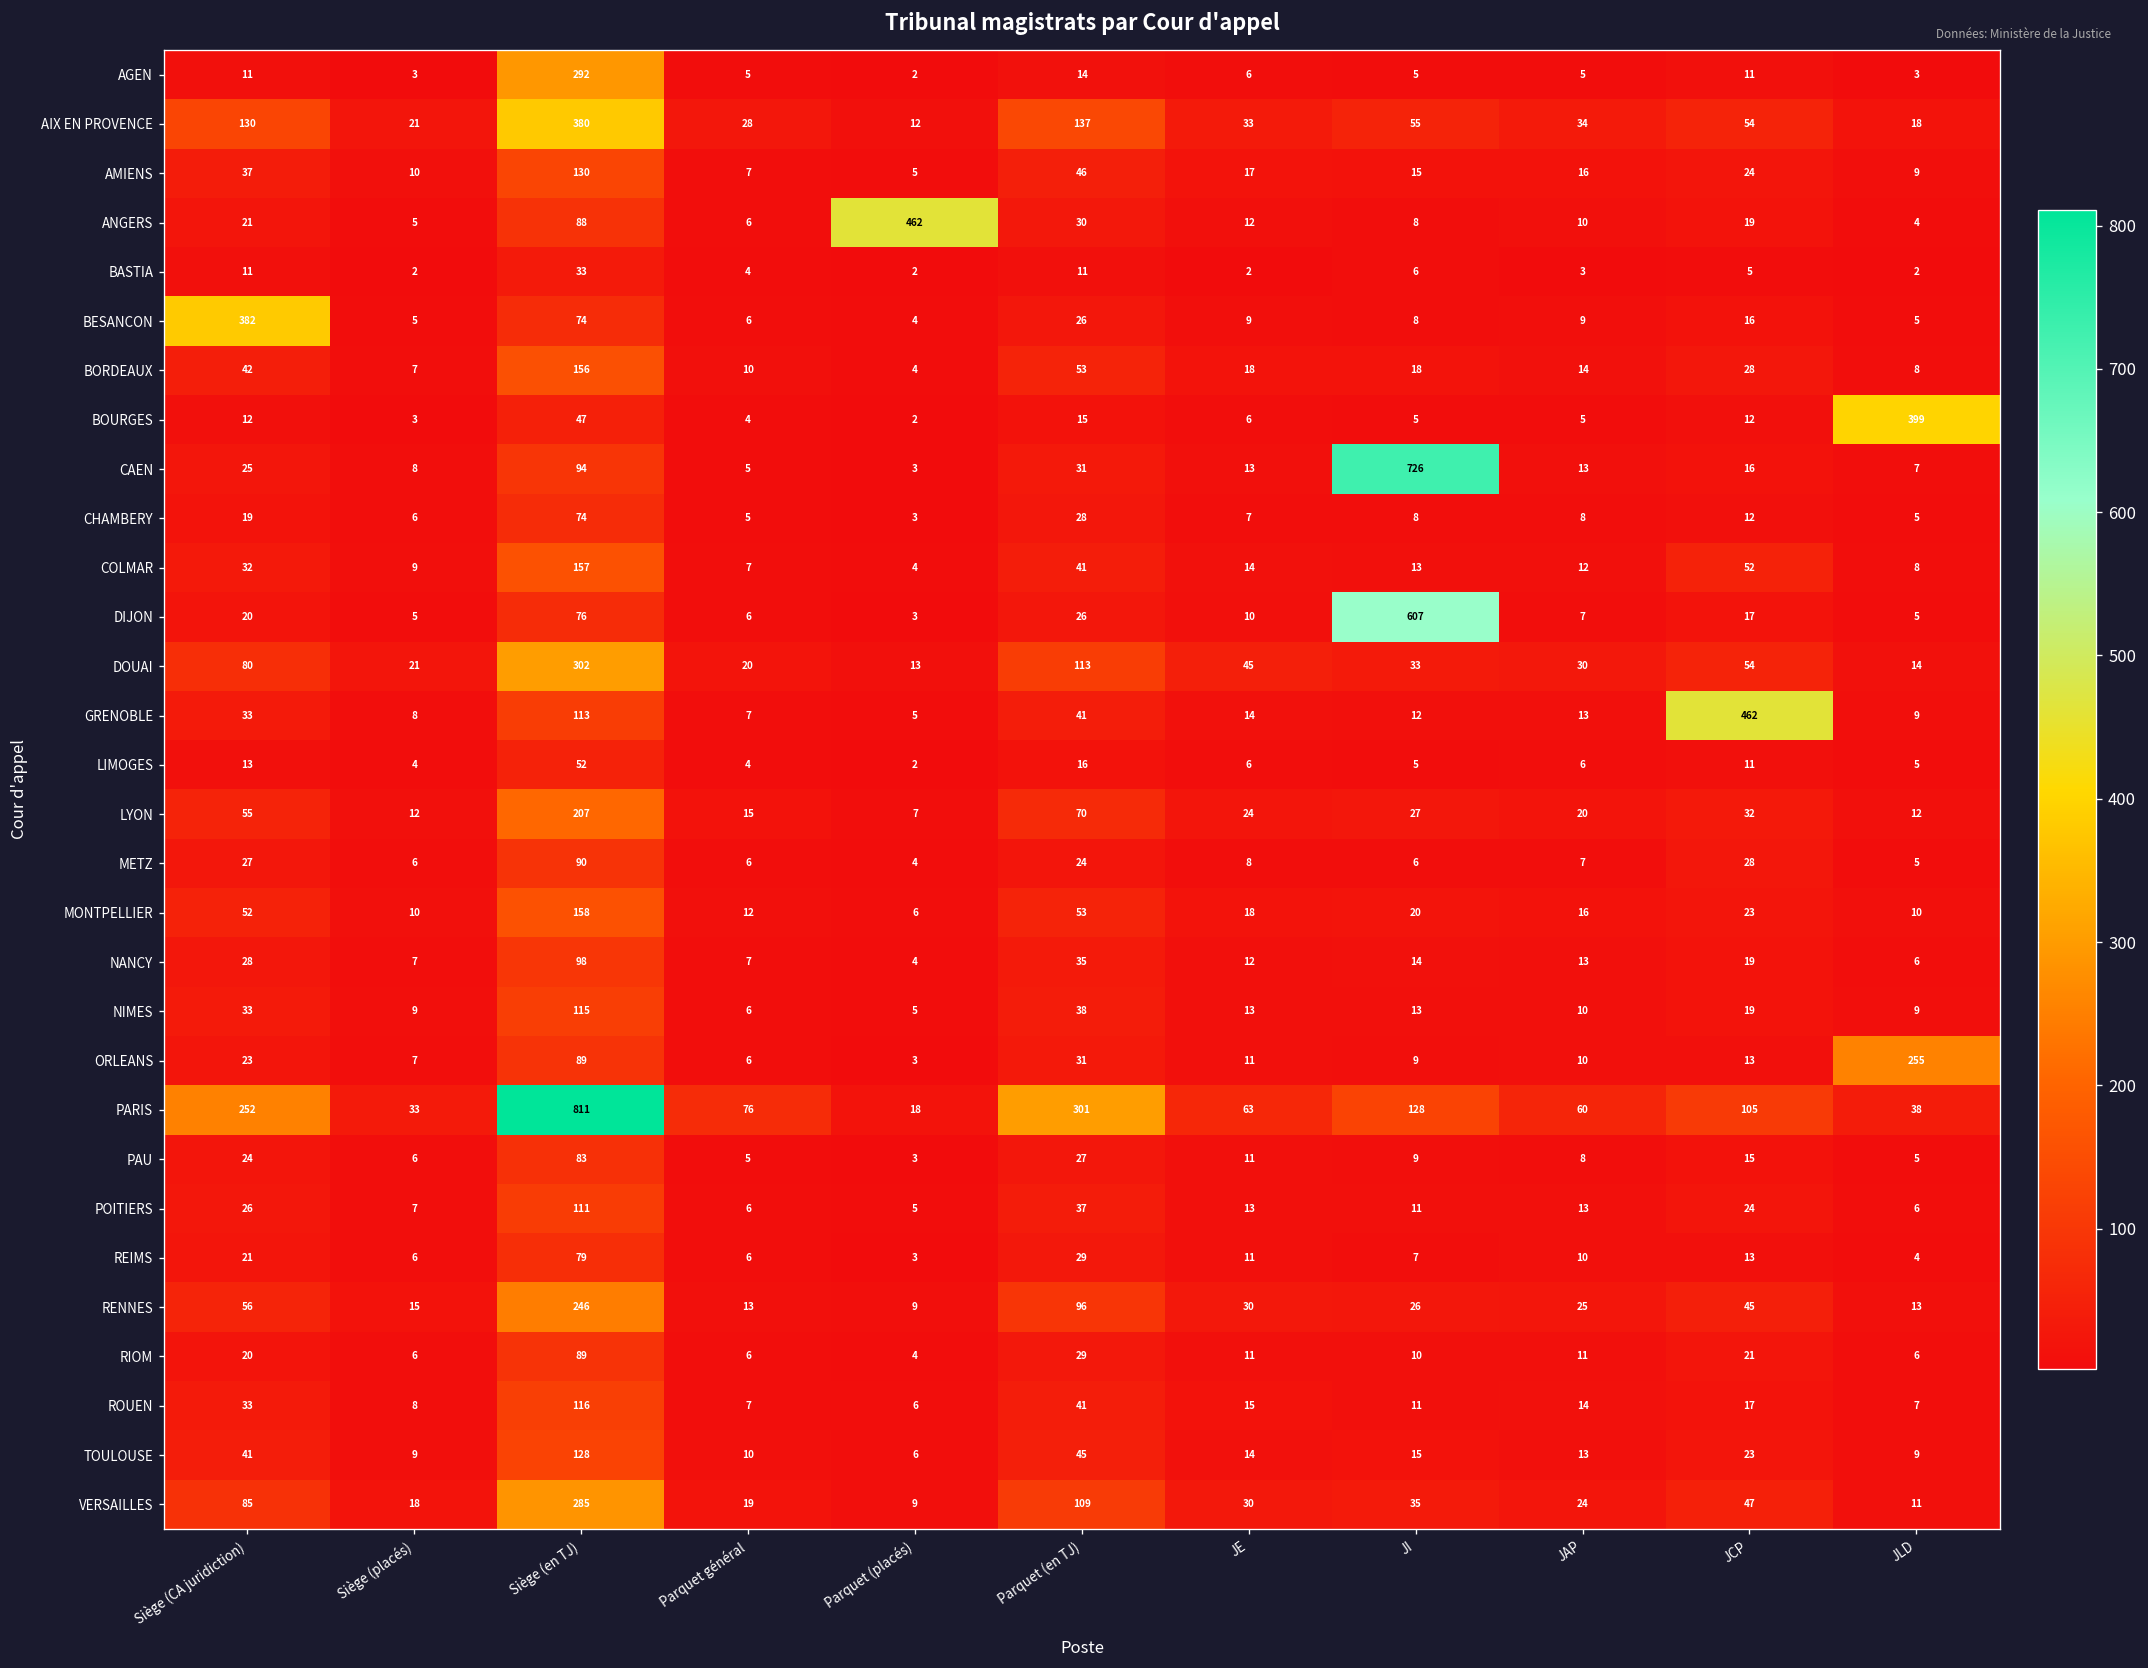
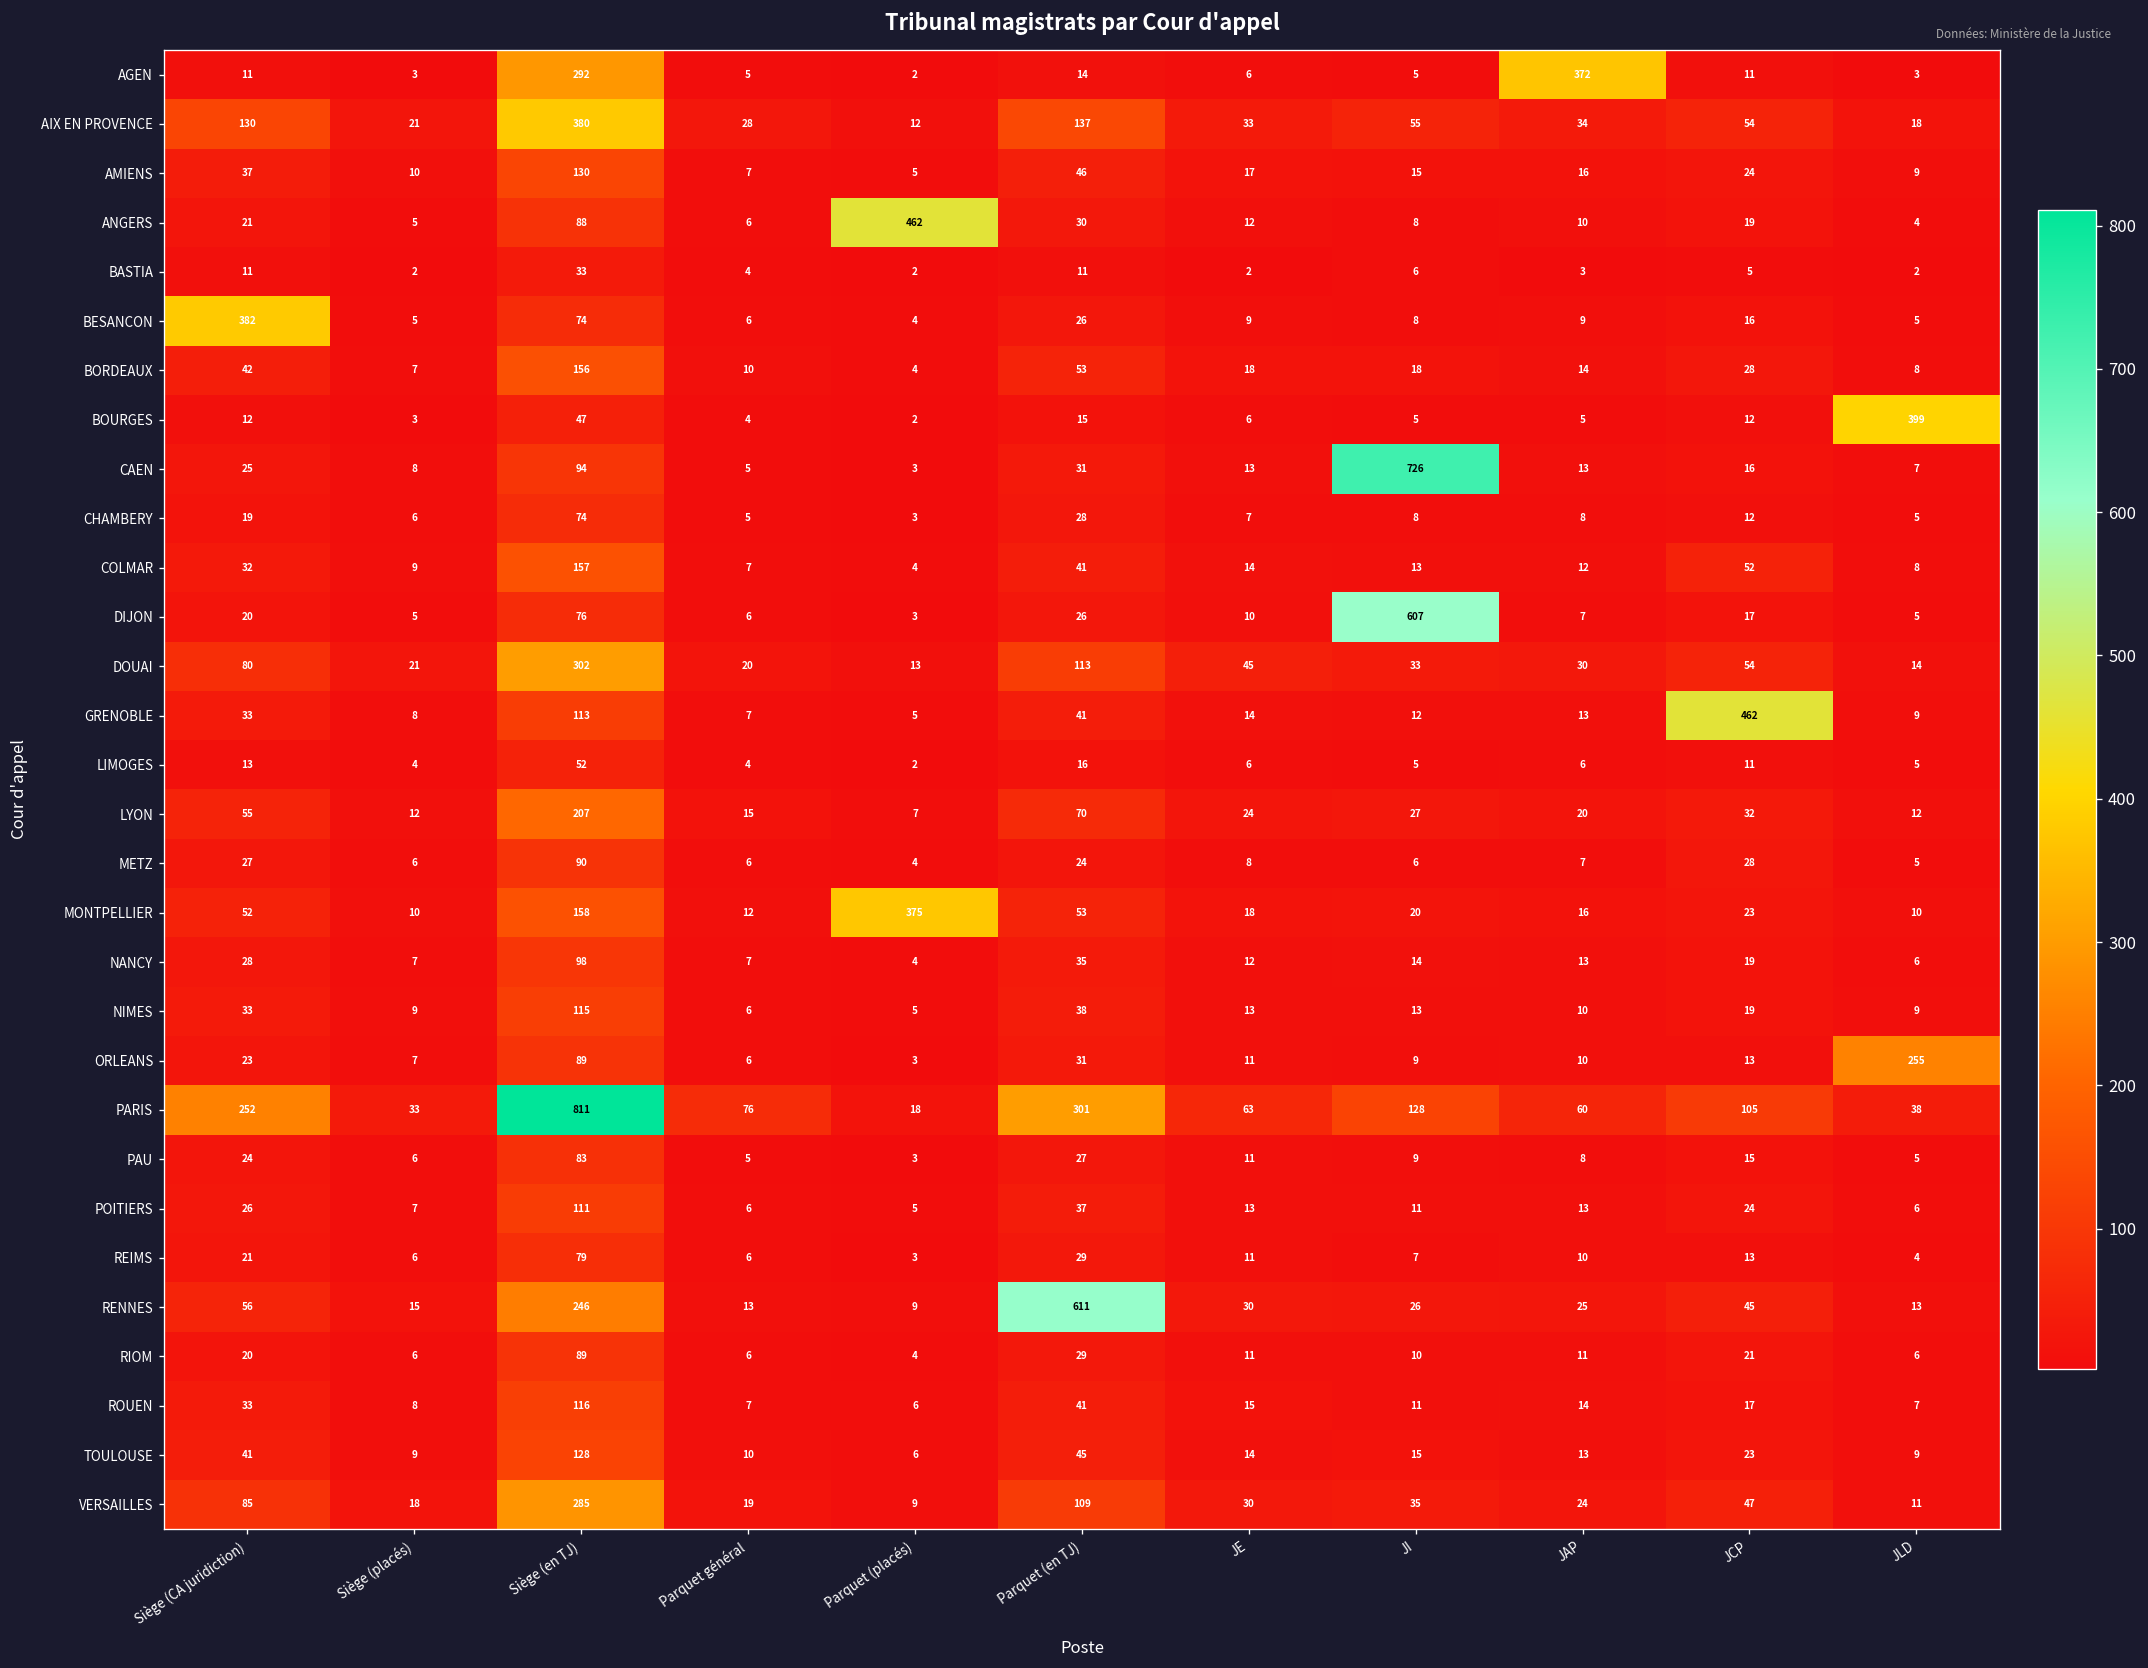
  {
    "AGEN": {
      "Siège (CA juridiction)": 11,
      "Siège (placés)": 3,
      "Siège (en TJ)": 292,
      "Parquet général": 5,
      "Parquet (placés)": 2,
      "Parquet (en TJ)": 14,
      "JE": 6,
      "JI": 5,
-     "JAP": 5,
+     "JAP": 372,
      "JCP": 11,
      "JLD": 3
    },
    "MONTPELLIER": {
      "Siège (CA juridiction)": 52,
      "Siège (placés)": 10,
      "Siège (en TJ)": 158,
      "Parquet général": 12,
-     "Parquet (placés)": 6,
+     "Parquet (placés)": 375,
      "Parquet (en TJ)": 53,
      "JE": 18,
      "JI": 20,
      "JAP": 16,
      "JCP": 23,
      "JLD": 10
    },
    "RENNES": {
      "Siège (CA juridiction)": 56,
      "Siège (placés)": 15,
      "Siège (en TJ)": 246,
      "Parquet général": 13,
      "Parquet (placés)": 9,
-     "Parquet (en TJ)": 96,
+     "Parquet (en TJ)": 611,
      "JE": 30,
      "JI": 26,
      "JAP": 25,
      "JCP": 45,
      "JLD": 13
    }
  }
